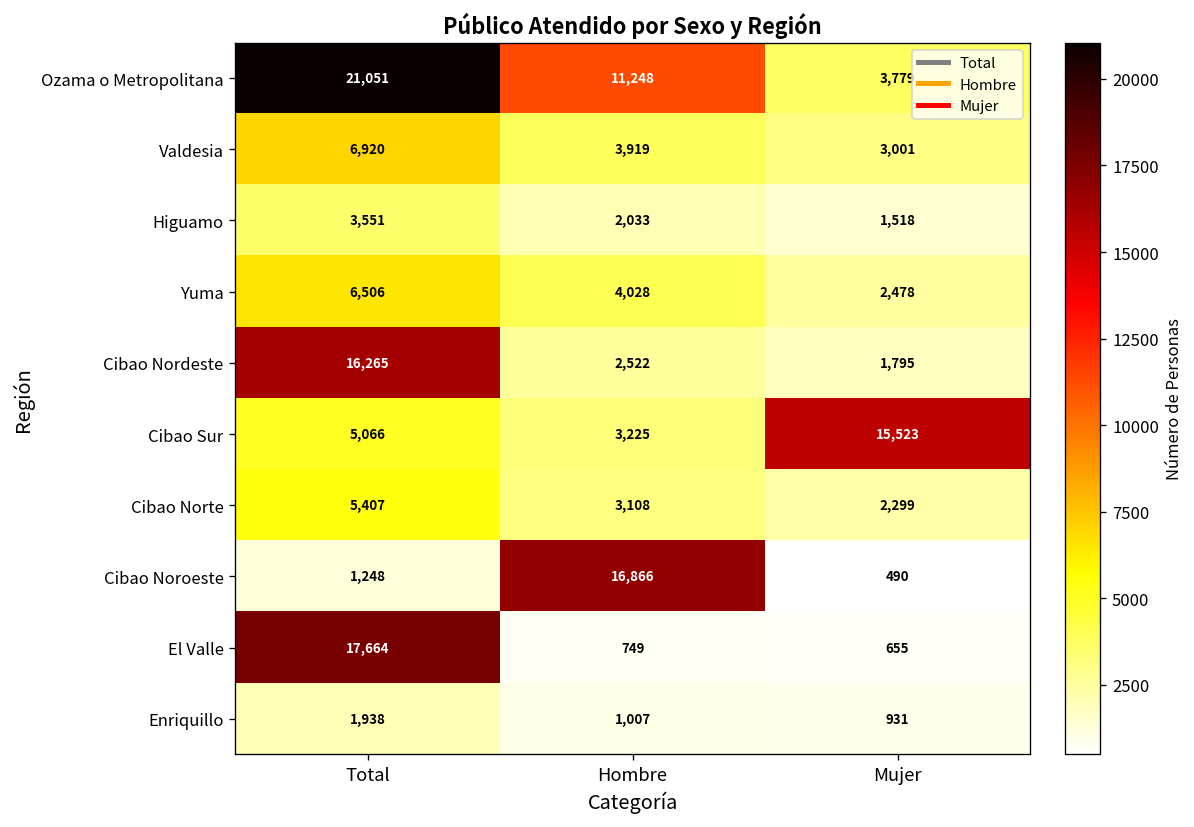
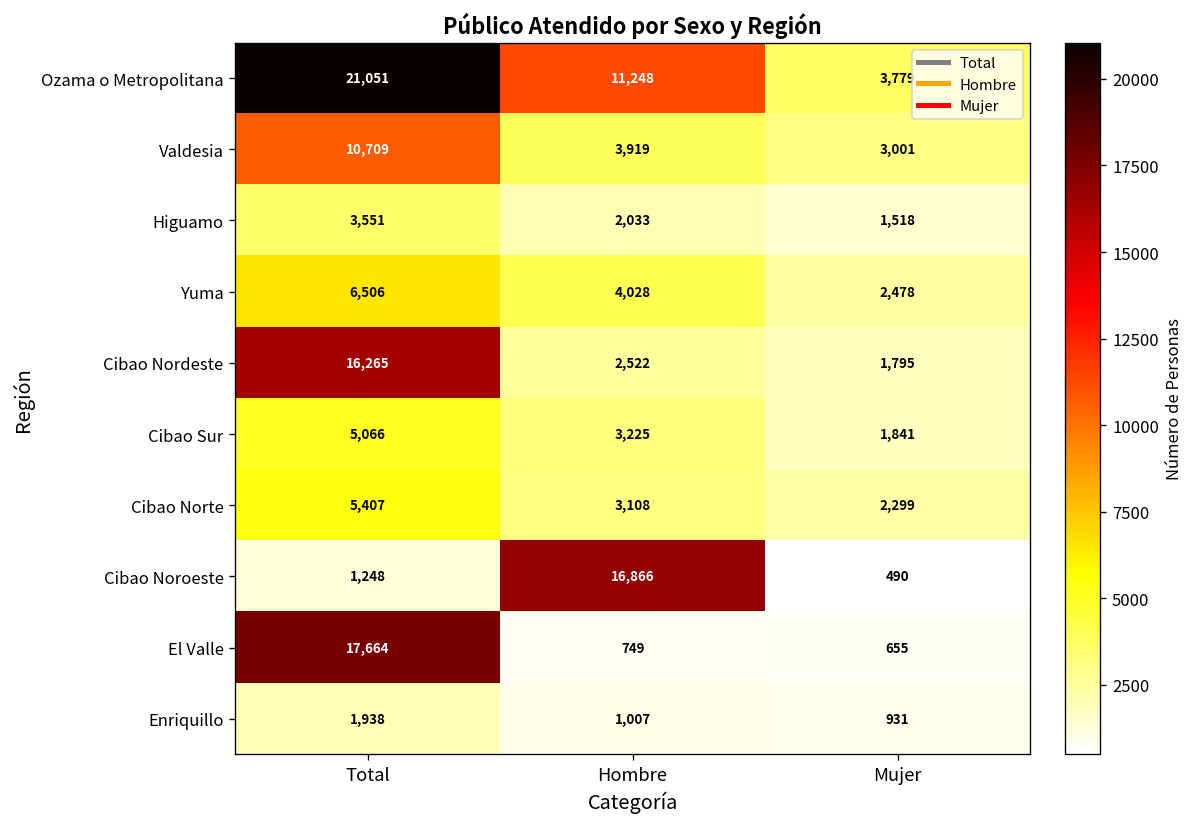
  {
    "Ozama o Metropolitana": {
      "Total": "21,051",
      "Hombre": "11,248"
    },
    "Valdesia": {
-     "Total": "6,920",
+     "Total": "10,709",
      "Hombre": "3,919",
      "Mujer": "3,001"
    },
    "Higuamo": {
      "Total": "3,551",
      "Hombre": "2,033",
      "Mujer": "1,518"
    },
    "Yuma": {
      "Total": "6,506",
      "Hombre": "4,028",
      "Mujer": "2,478"
    },
    "Cibao Nordeste": {
      "Total": "16,265",
      "Hombre": "2,522",
      "Mujer": "1,795"
    },
    "Cibao Sur": {
      "Total": "5,066",
      "Hombre": "3,225",
-     "Mujer": "15,523"
+     "Mujer": "1,841"
    },
    "Cibao Norte": {
      "Total": "5,407",
      "Hombre": "3,108",
      "Mujer": "2,299"
    },
    "Cibao Noroeste": {
      "Total": "1,248",
      "Hombre": "16,866",
      "Mujer": "490"
    },
    "El Valle": {
      "Total": "17,664",
      "Hombre": "749",
      "Mujer": "655"
    },
    "Enriquillo": {
      "Total": "1,938",
      "Hombre": "1,007",
      "Mujer": "931"
    }
  }
